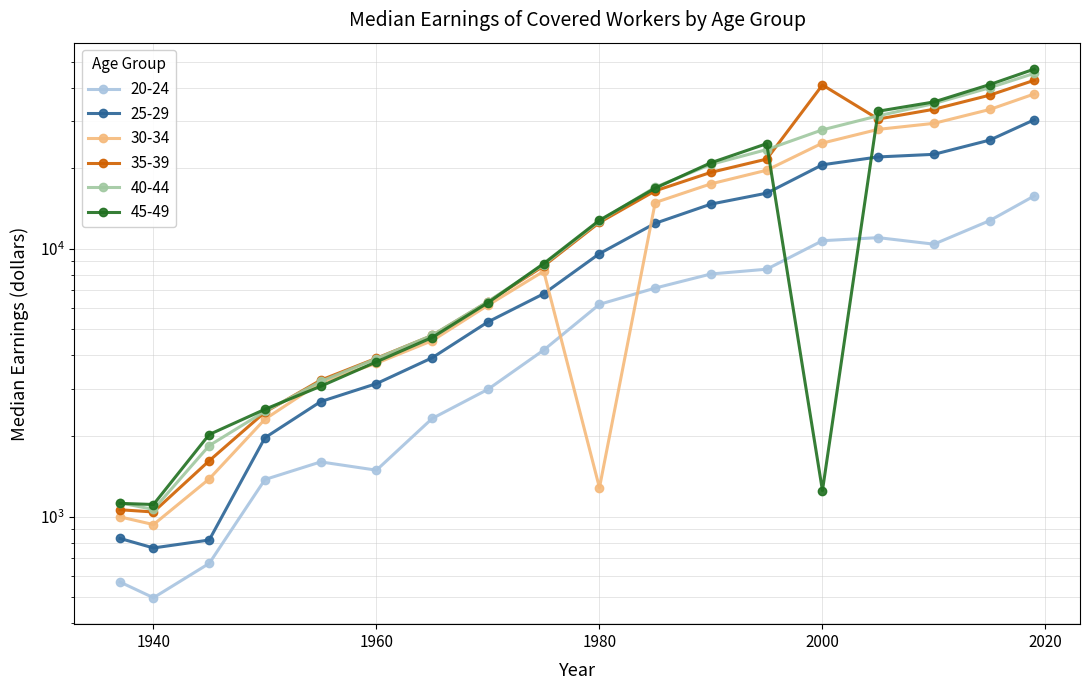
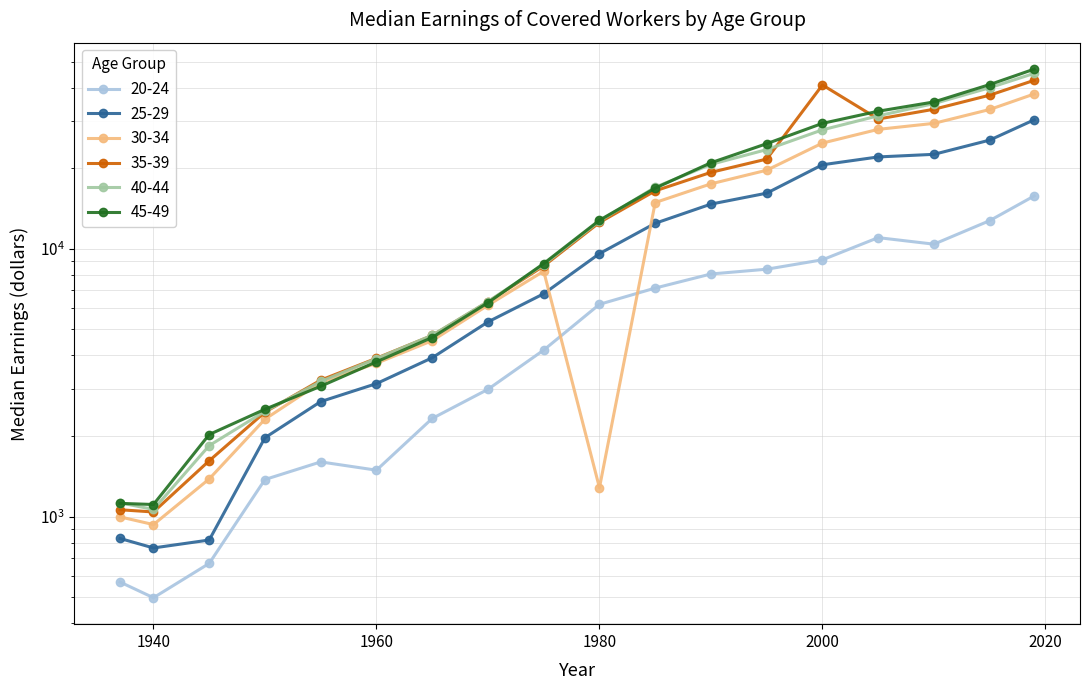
  {
    "20-24": {
      "1940": 500,
      "1960": 1500,
      "1980": 6200,
-     "2000": 10700
+     "2000": 9100
    },
    "25-29": {
      "1940": 760,
      "1960": 3100,
      "1980": 9600,
      "2000": 21000
    },
    "30-34": {
      "1940": 930,
      "1980": 1300,
      "2000": 25000
    },
    "35-39": {
      "1940": 1040,
      "2000": 41000
    },
    "40-44": {
      "1940": 1060,
      "2000": 28000
    },
    "45-49": {
      "1940": 1110,
-     "2000": 1300
+     "2000": 29000
    }
  }
